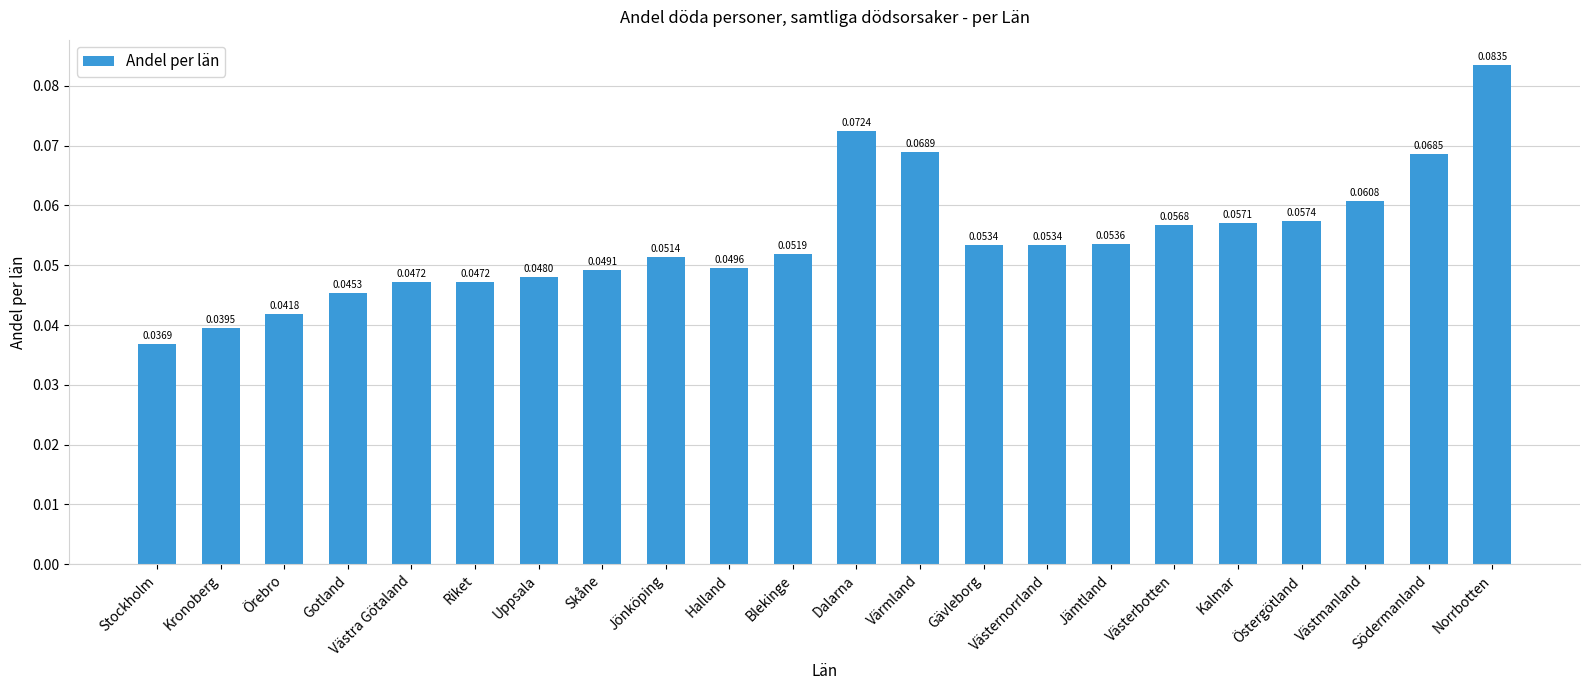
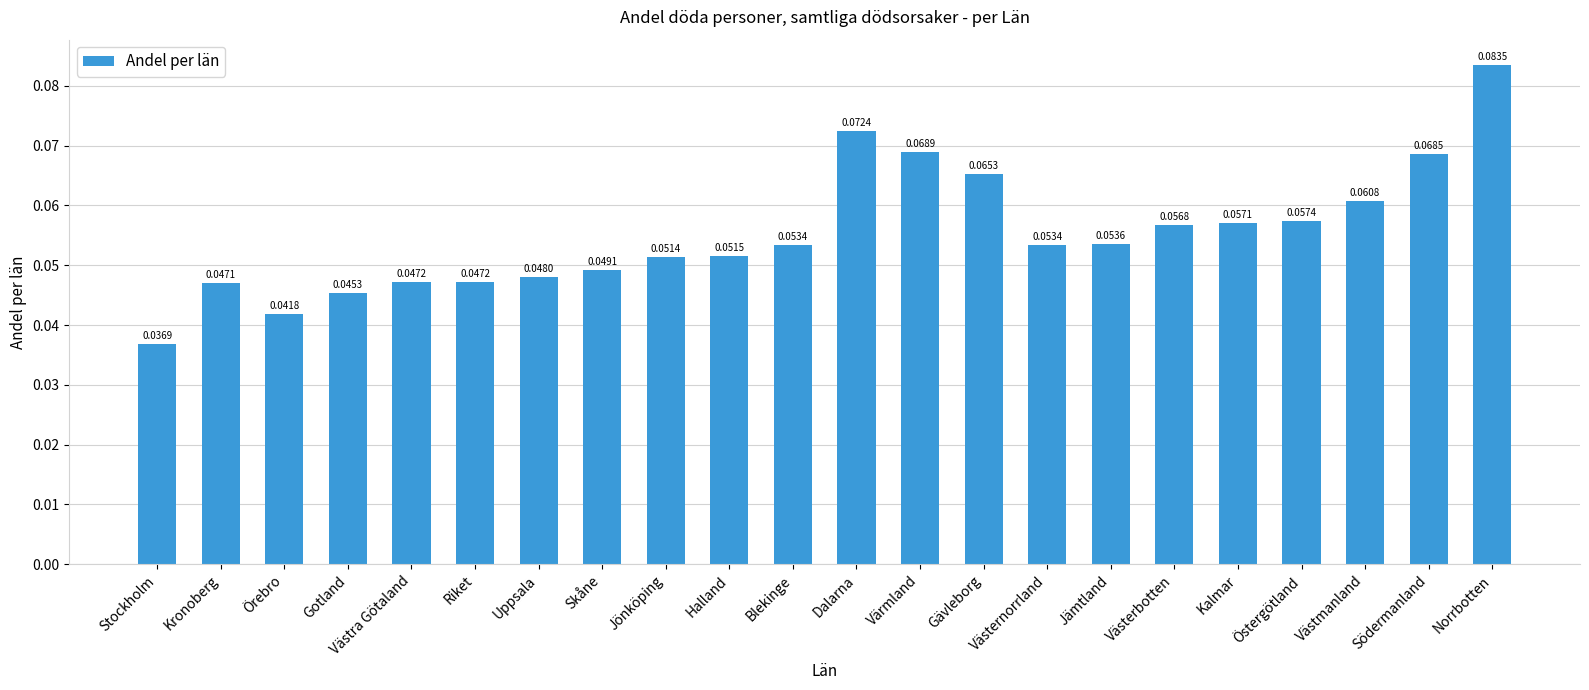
  {
    "Stockholm": 0.0369,
-   "Kronoberg": 0.0395,
+   "Kronoberg": 0.0471,
    "Örebro": 0.0418,
    "Gotland": 0.0453,
    "Västra Götaland": 0.0472,
    "Riket": 0.0472,
    "Uppsala": 0.0480,
    "Skåne": 0.0491,
    "Jönköping": 0.0514,
-   "Halland": 0.0496,
-   "Blekinge": 0.0519,
+   "Halland": 0.0515,
+   "Blekinge": 0.0534,
    "Dalarna": 0.0724,
    "Värmland": 0.0689,
-   "Gävleborg": 0.0534,
+   "Gävleborg": 0.0653,
    "Västernorrland": 0.0534,
    "Jämtland": 0.0536,
    "Västerbotten": 0.0568,
    "Kalmar": 0.0571,
    "Östergötland": 0.0574,
    "Västmanland": 0.0608,
    "Södermanland": 0.0685,
    "Norrbotten": 0.0835
  }
